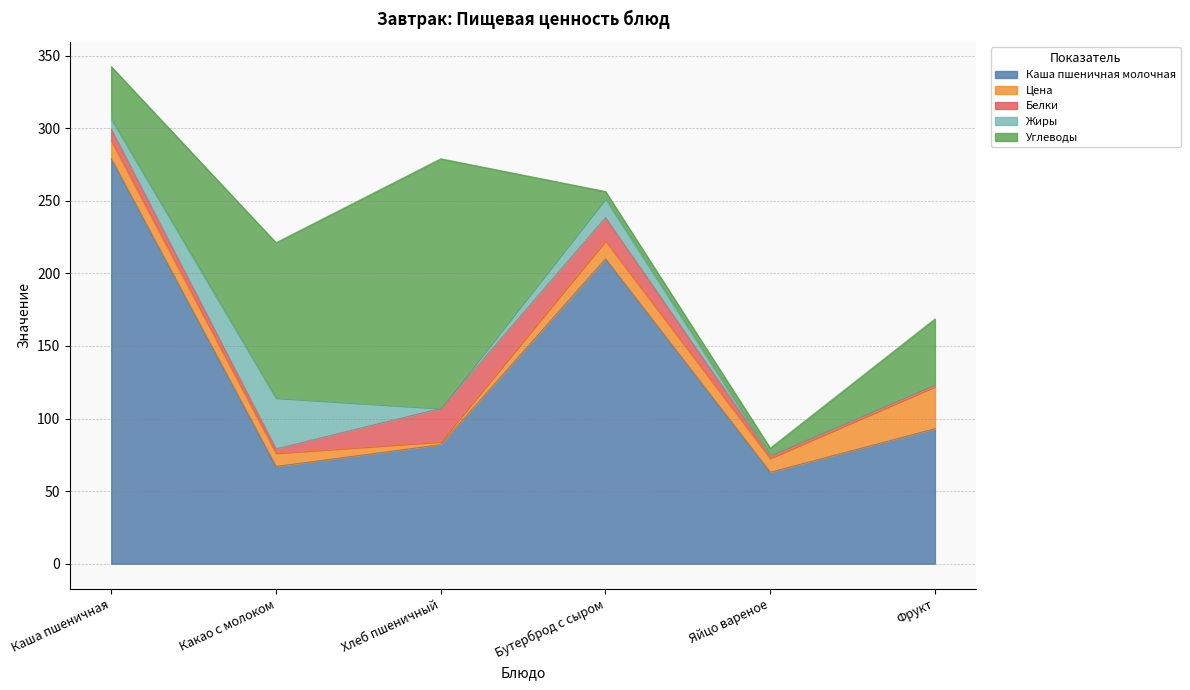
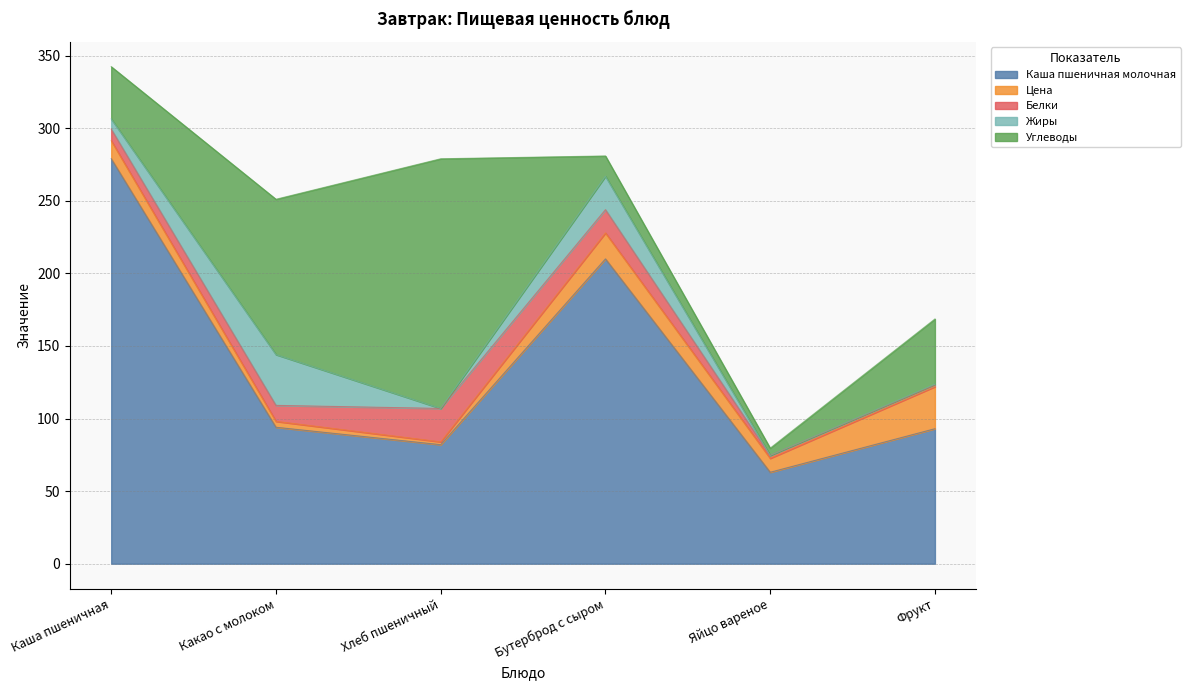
  {
    "Каша пшеничная молочная": {
      "Каша пшеничная": 279,
-     "Какао с молоком": 67,
+     "Какао с молоком": 94,
      "Хлеб пшеничный": 82,
      "Бутерброд с сыром": 210,
      "Яйцо вареное": 63,
      "Фрукт": 93
    },
    "Цена": {
      "Каша пшеничная": 12,
-     "Какао с молоком": 9,
+     "Какао с молоком": 4,
      "Хлеб пшеничный": 2,
-     "Бутерброд с сыром": 12,
+     "Бутерброд с сыром": 18,
      "Яйцо вареное": 10
    },
    "Белки": {
      "Каша пшеничная": 8,
-     "Какао с молоком": 3,
+     "Какао с молоком": 11,
      "Бутерброд с сыром": 16
    },
    "Жиры": {
      "Каша пшеничная": 7,
      "Какао с молоком": 35,
-     "Бутерброд с сыром": 13
+     "Бутерброд с сыром": 23
    },
    "Углеводы": {
      "Каша пшеничная": 36,
      "Какао с молоком": 107,
      "Хлеб пшеничный": 172,
-     "Бутерброд с сыром": 5,
+     "Бутерброд с сыром": 14,
      "Яйцо вареное": 5,
      "Фрукт": 45
    }
  }
